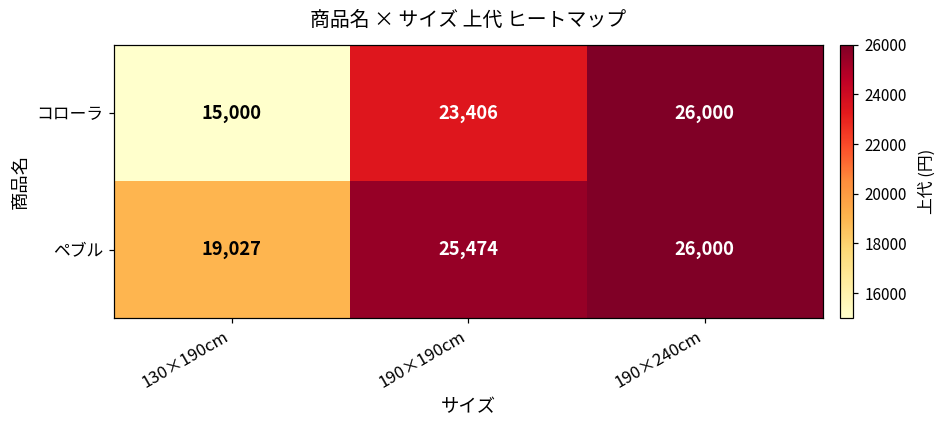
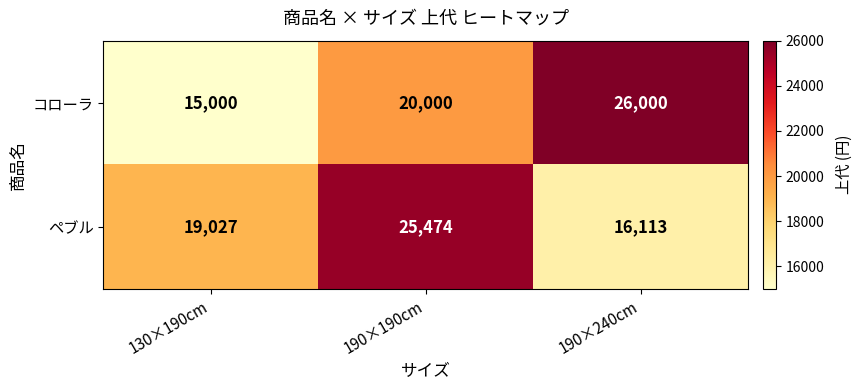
  {
    "コローラ": {
      "130×190cm": "15,000",
-     "190×190cm": "23,406",
+     "190×190cm": "20,000",
      "190×240cm": "26,000"
    },
    "ペブル": {
      "130×190cm": "19,027",
      "190×190cm": "25,474",
-     "190×240cm": "26,000"
+     "190×240cm": "16,113"
    }
  }
